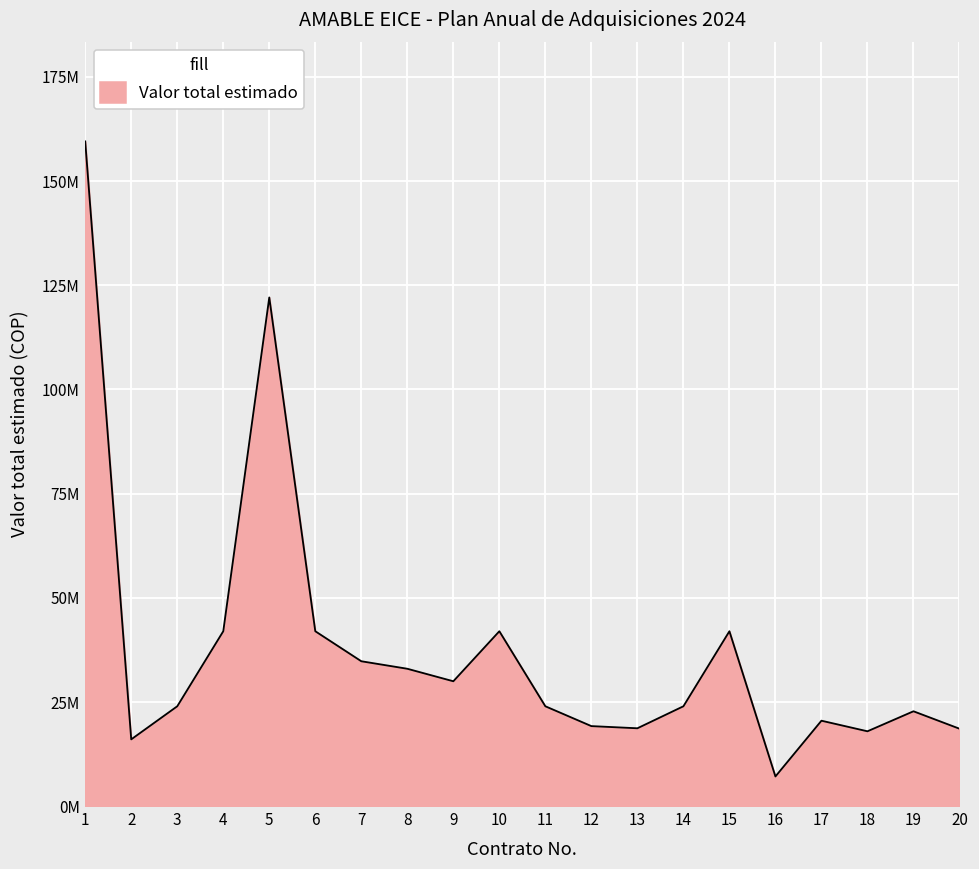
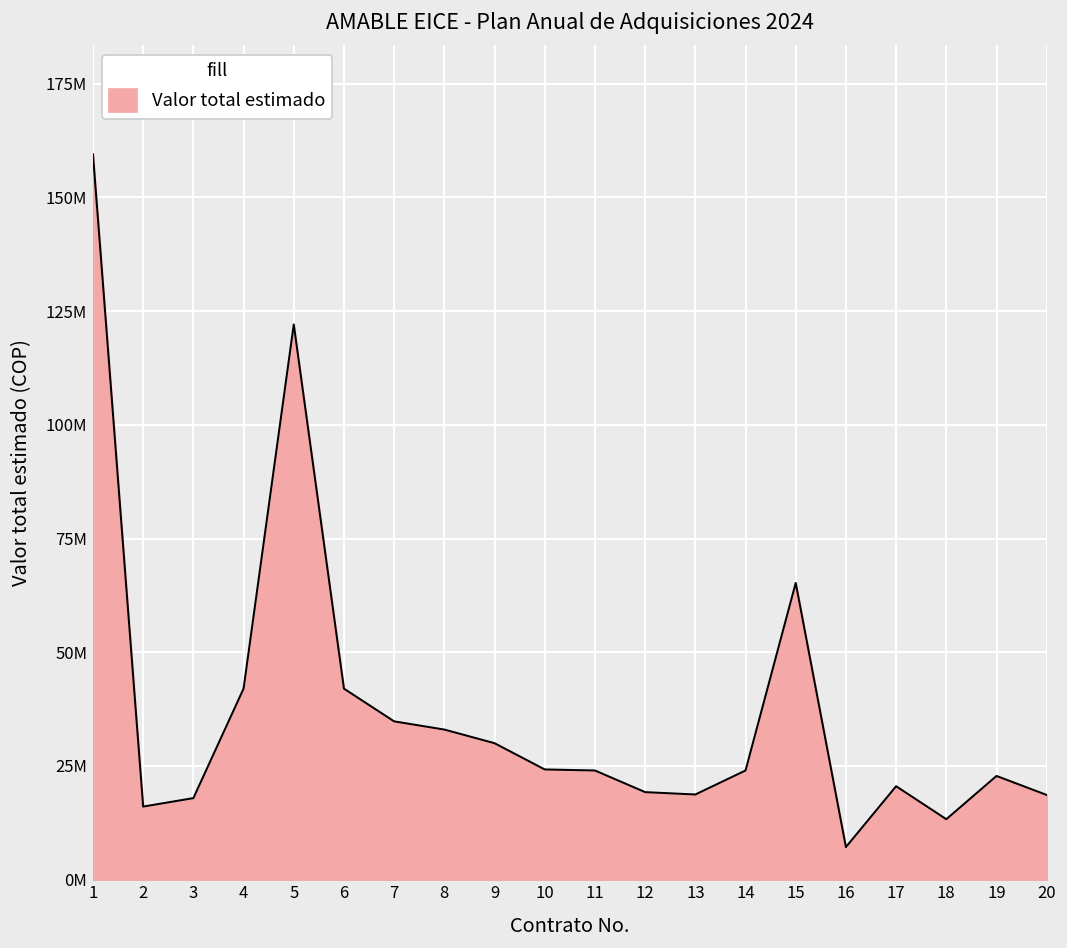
  {
    "1": 160000000,
    "2": 16000000,
-   "3": 24000000,
+   "3": 18000000,
    "4": 42000000,
    "5": 122000000,
    "6": 42000000,
    "7": 35000000,
    "8": 33000000,
    "9": 30000000,
-   "10": 42000000,
+   "10": 24000000,
    "11": 24000000,
    "12": 19000000,
    "13": 19000000,
    "14": 24000000,
-   "15": 42000000,
+   "15": 65000000,
    "16": 7000000,
    "17": 21000000,
-   "18": 18000000,
+   "18": 13000000,
    "19": 23000000,
    "20": 19000000
  }
